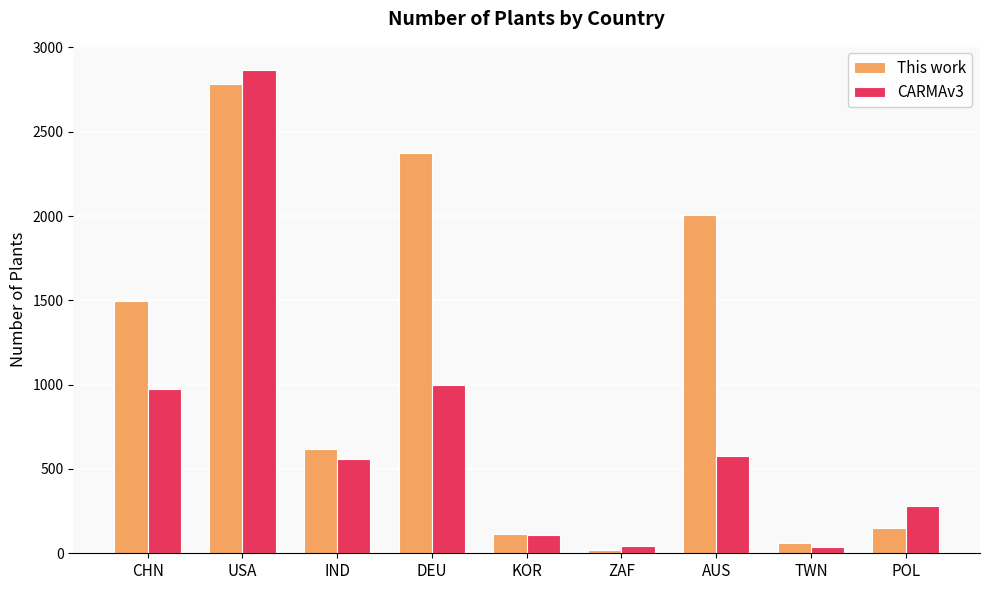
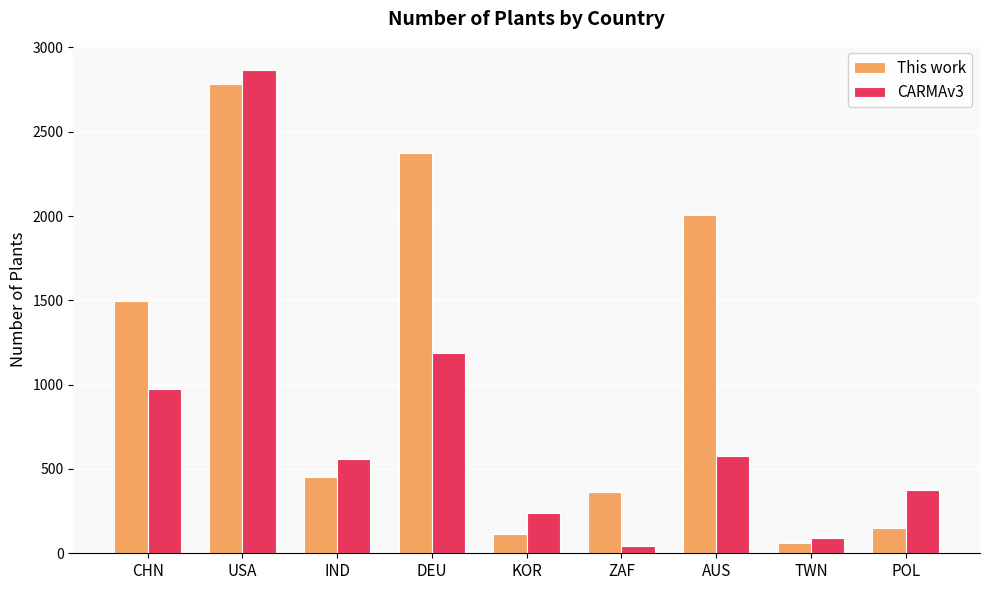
  {
    "This work": {
      "CHN": 1500,
      "USA": 2780,
-     "IND": 620,
+     "IND": 450,
      "DEU": 2370,
      "KOR": 110,
-     "ZAF": 20,
+     "ZAF": 360,
      "AUS": 2010,
      "TWN": 60,
      "POL": 150
    },
    "CARMAv3": {
      "CHN": 980,
      "USA": 2870,
      "IND": 560,
-     "DEU": 1000,
-     "KOR": 110,
+     "DEU": 1190,
+     "KOR": 240,
      "ZAF": 40,
      "AUS": 580,
-     "TWN": 40,
-     "POL": 280
+     "TWN": 90,
+     "POL": 380
    }
  }
